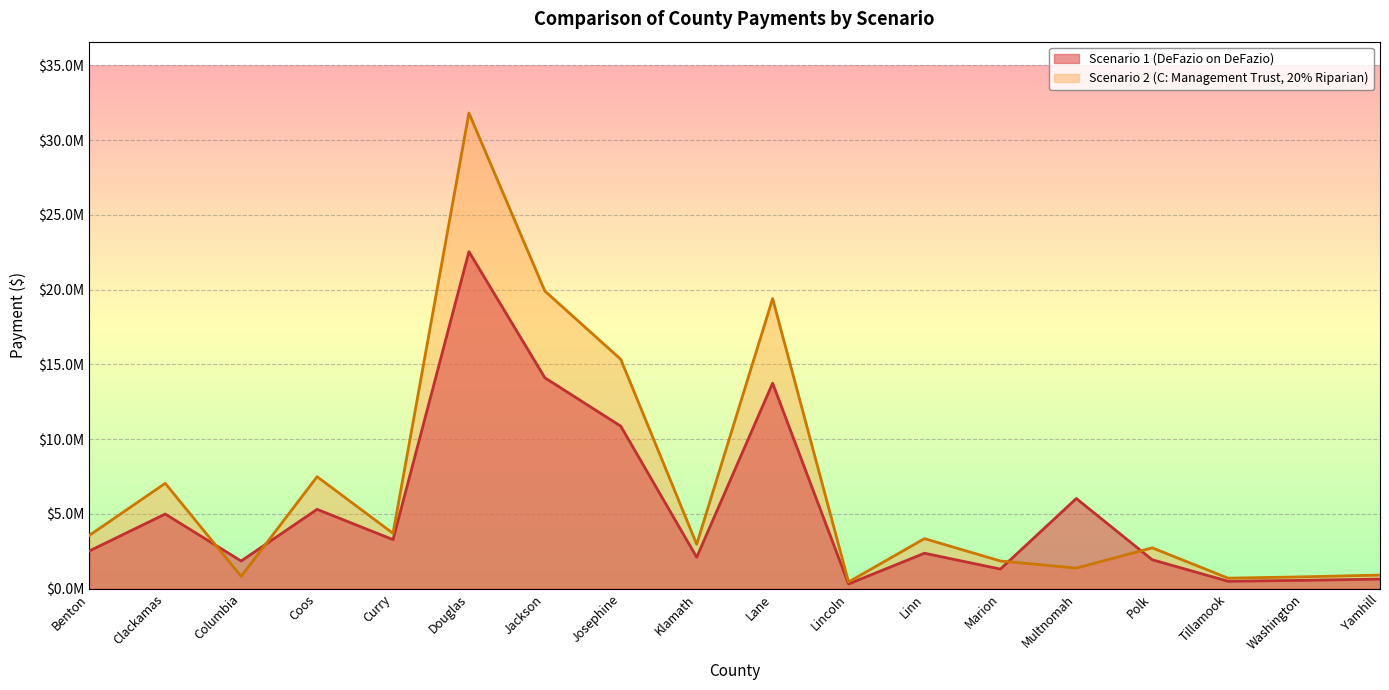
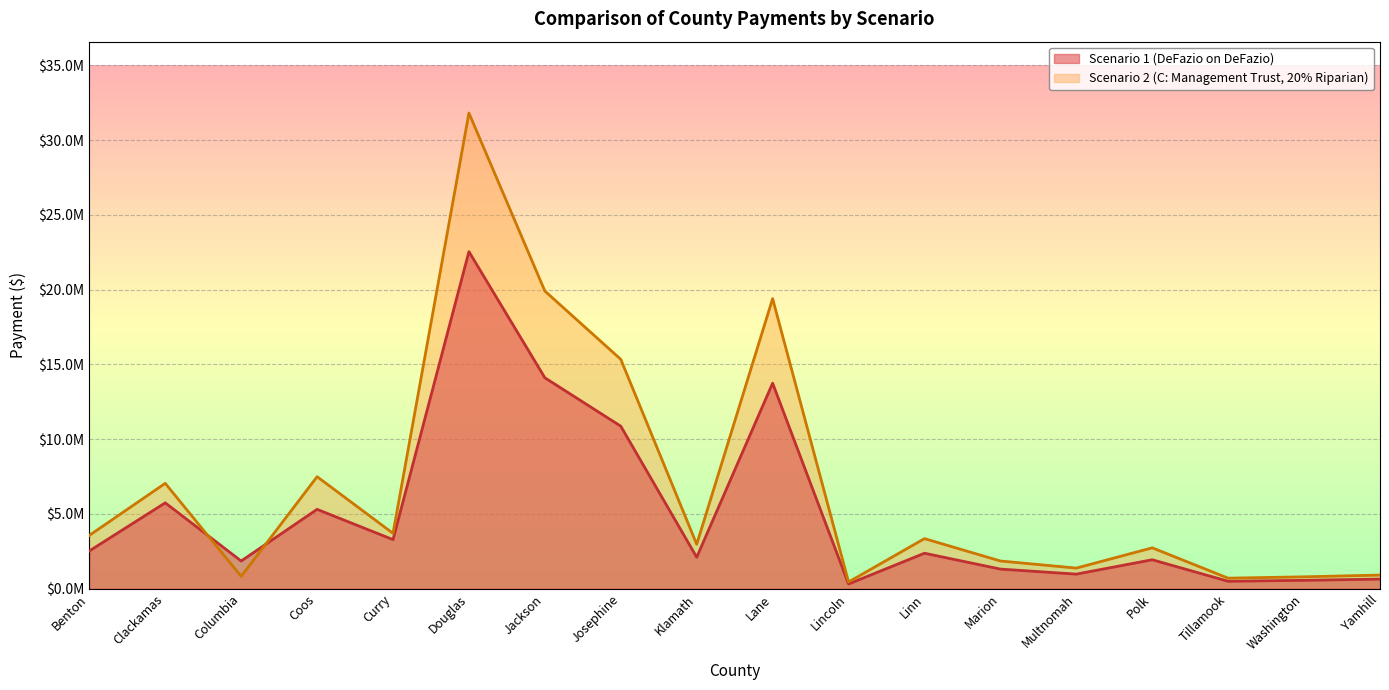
  {
    "Scenario 1 (DeFazio on DeFazio)": {
      "Benton": "$2500000",
-     "Clackamas": "$5000000",
+     "Clackamas": "$5700000",
      "Columbia": "$1900000",
      "Coos": "$5300000",
      "Curry": "$3300000",
      "Douglas": "$22500000",
      "Jackson": "$14100000",
      "Josephine": "$10900000",
      "Klamath": "$2100000",
      "Lane": "$13700000",
      "Linn": "$2400000",
      "Marion": "$1300000",
-     "Multnomah": "$6000000",
+     "Multnomah": "$1000000",
      "Polk": "$1900000",
      "Tillamook": "$500000",
      "Washington": "$600000",
      "Yamhill": "$600000"
    },
    "Scenario 2 (C: Management Trust, 20% Riparian)": {
      "Benton": "$3600000",
      "Clackamas": "$7100000",
      "Columbia": "$800000",
      "Coos": "$7500000",
      "Curry": "$3700000",
      "Douglas": "$31800000",
      "Jackson": "$19900000",
      "Josephine": "$15300000",
      "Klamath": "$3000000",
      "Lane": "$19400000",
      "Linn": "$3400000",
      "Marion": "$1900000",
      "Multnomah": "$1400000",
      "Polk": "$2700000",
      "Tillamook": "$700000",
      "Washington": "$800000",
      "Yamhill": "$900000"
    }
  }
